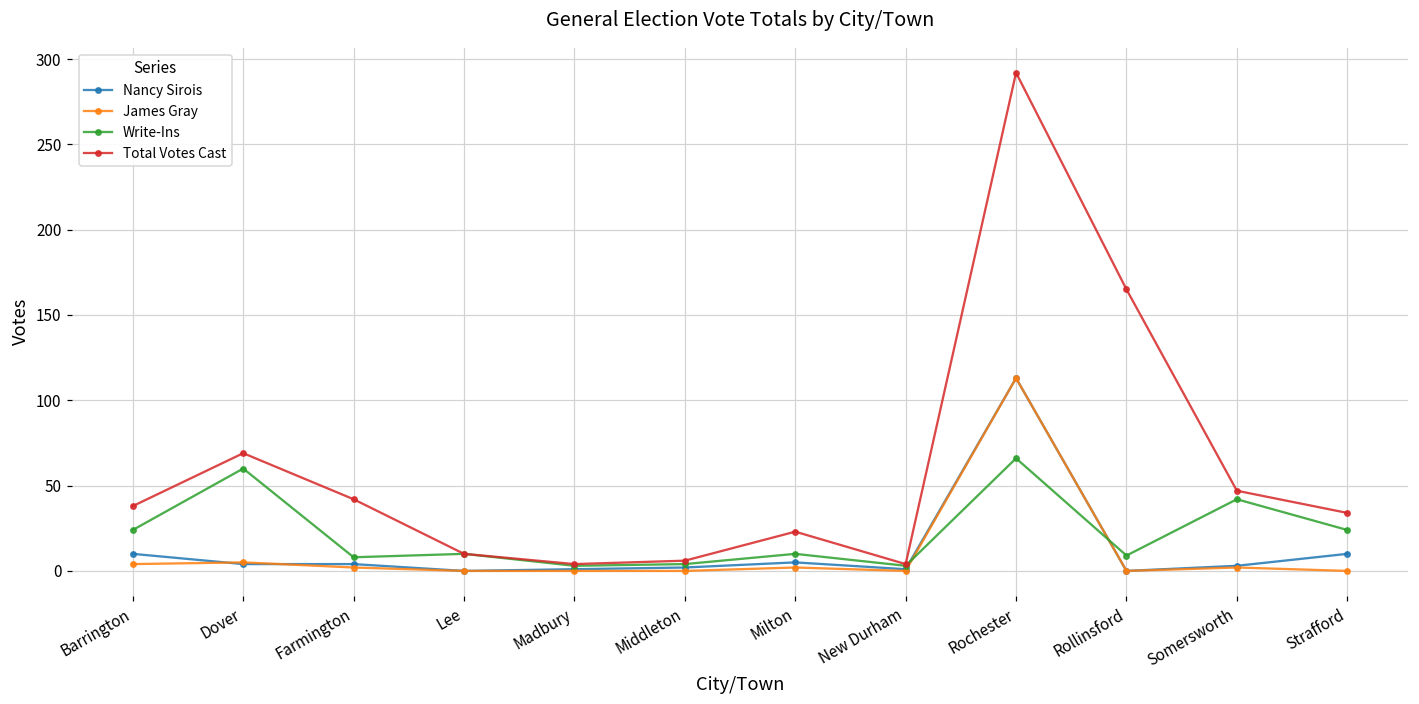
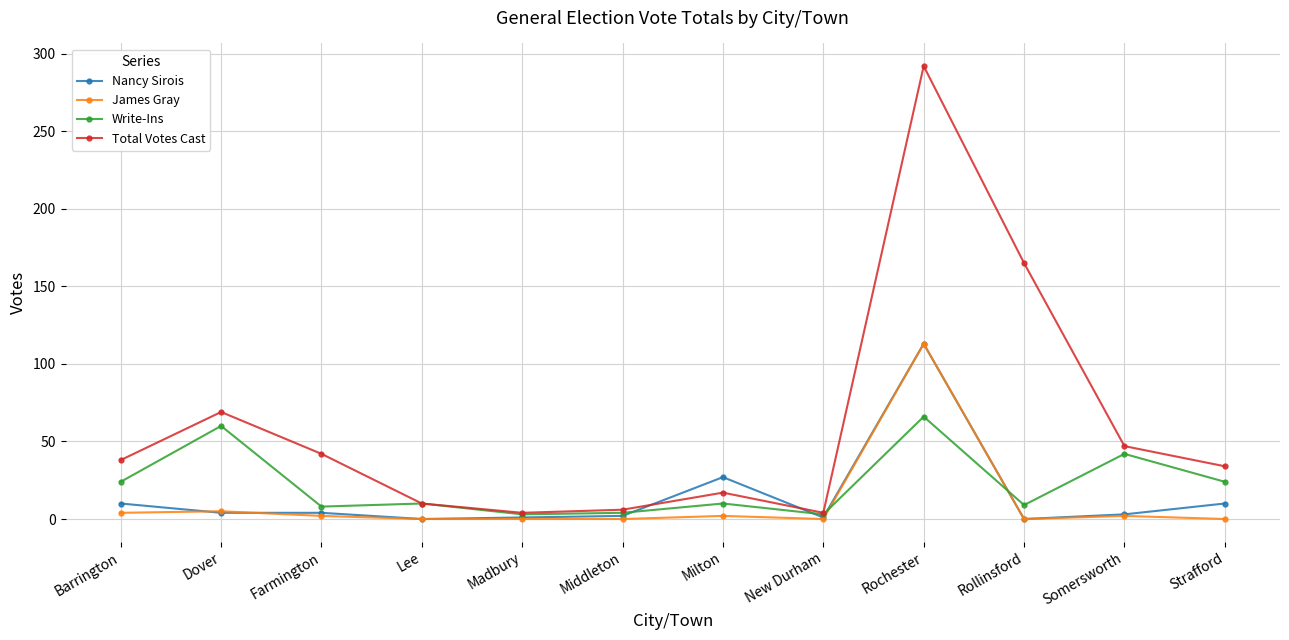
  {
    "Nancy Sirois": {
      "Barrington": 10,
      "Farmington": 4,
      "Middleton": 2,
-     "Milton": 5,
+     "Milton": 27,
      "Strafford": 10
    },
    "James Gray": {
      "Barrington": 4,
      "Farmington": 2,
      "Middleton": 0,
      "Milton": 2,
      "Strafford": 0
    },
    "Write-Ins": {
      "Barrington": 24,
      "Dover": 60,
      "Farmington": 8,
      "Middleton": 4,
      "Milton": 10,
      "Rochester": 66,
      "Rollinsford": 9,
      "Somersworth": 42,
      "Strafford": 24
    },
    "Total Votes Cast": {
      "Barrington": 38,
      "Dover": 69,
      "Farmington": 42,
      "Middleton": 6,
-     "Milton": 23,
+     "Milton": 17,
      "Rochester": 292,
      "Rollinsford": 165,
      "Somersworth": 47,
      "Strafford": 34
    }
  }
